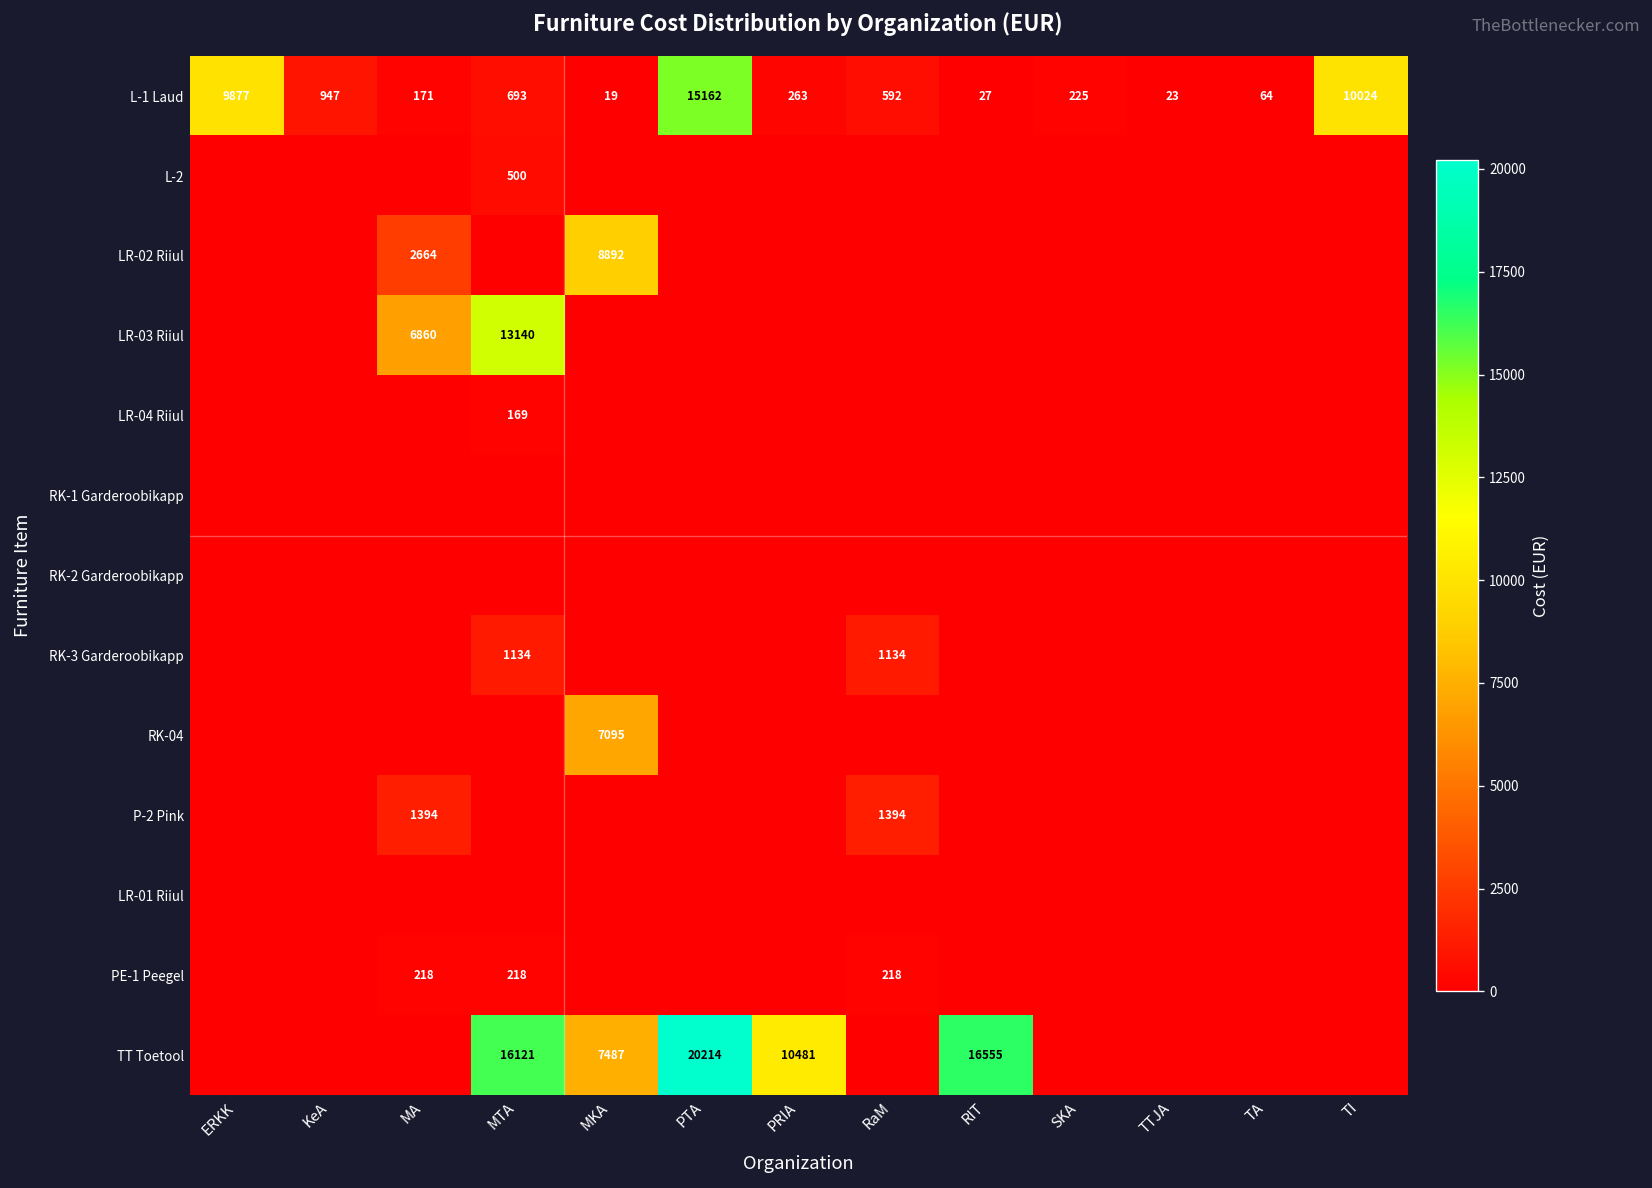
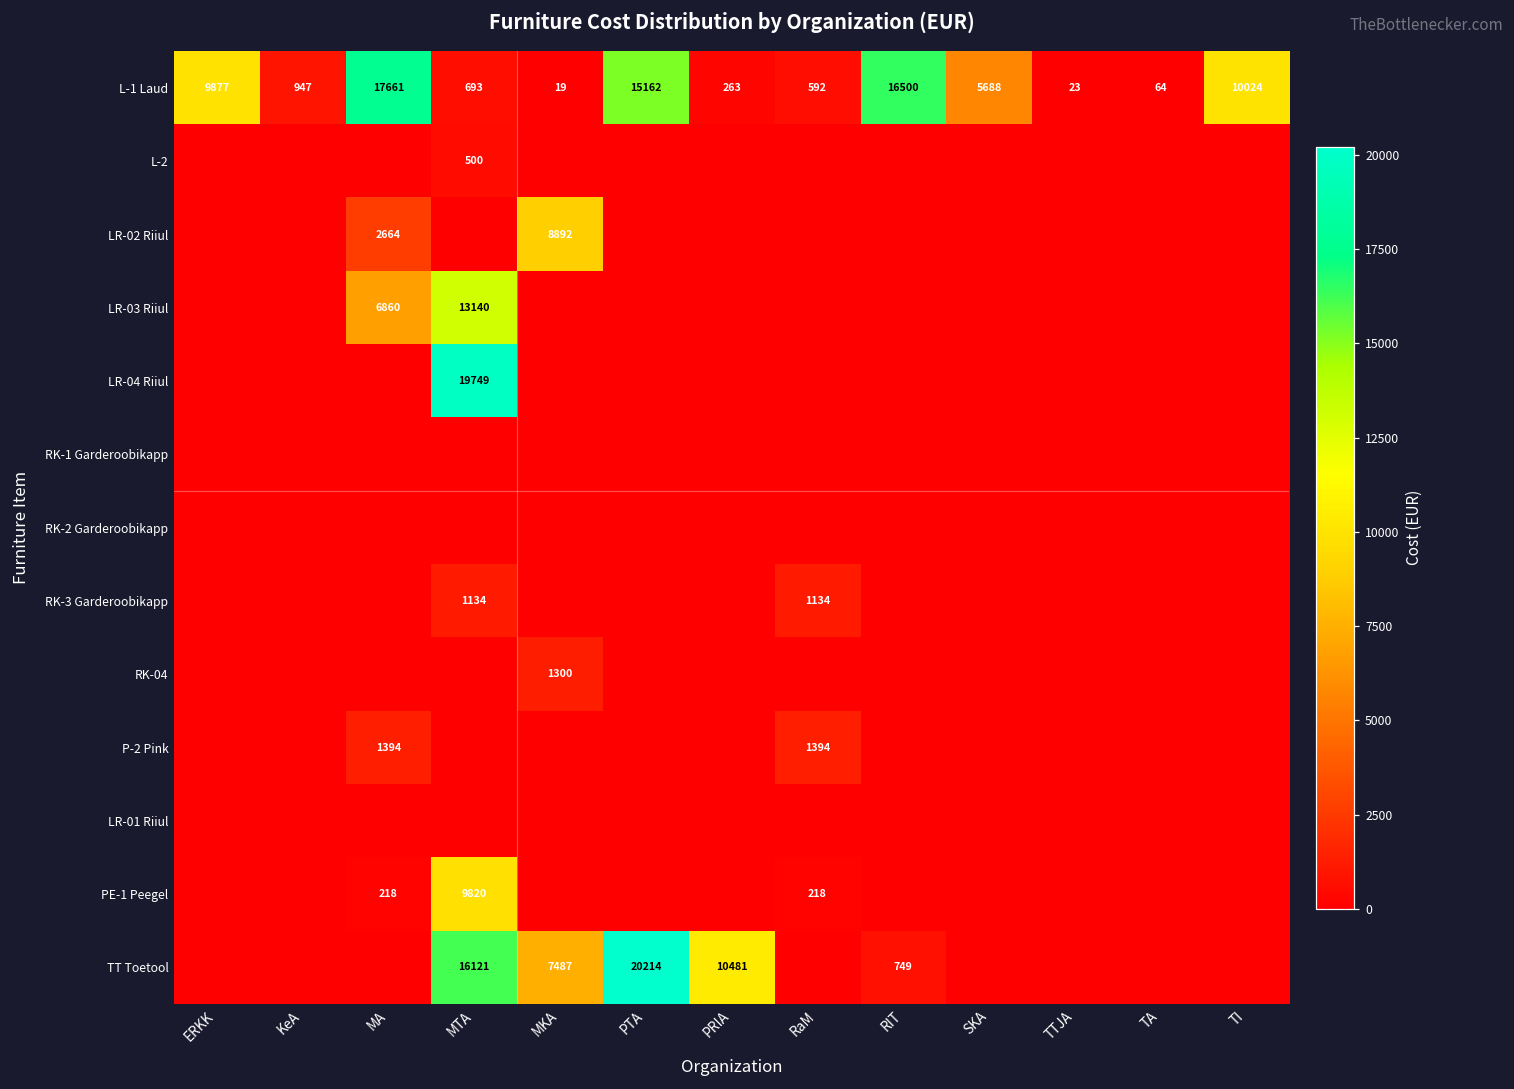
  {
    "L-1 Laud": {
      "ERKK": 9877,
      "KeA": 947,
-     "MA": 171,
+     "MA": 17661,
      "MTA": 693,
      "MKA": 19,
      "PTA": 15162,
      "PRIA": 263,
      "RaM": 592,
-     "RIT": 27,
-     "SKA": 225,
+     "RIT": 16500,
+     "SKA": 5688,
      "TTJA": 23,
      "TA": 64,
      "TI": 10024
    },
    "L-2": {
      "MTA": 500
    },
    "LR-02 Riiul": {
      "MA": 2664,
      "MKA": 8892
    },
    "LR-03 Riiul": {
      "MA": 6860,
      "MTA": 13140
    },
    "LR-04 Riiul": {
-     "MTA": 169
+     "MTA": 19749
    },
    "RK-3 Garderoobikapp": {
      "MTA": 1134,
      "RaM": 1134
    },
    "RK-04": {
-     "MKA": 7095
+     "MKA": 1300
    },
    "P-2 Pink": {
      "MA": 1394,
      "RaM": 1394
    },
    "PE-1 Peegel": {
      "MA": 218,
-     "MTA": 218,
+     "MTA": 9820,
      "RaM": 218
    },
    "TT Toetool": {
      "MTA": 16121,
      "MKA": 7487,
      "PTA": 20214,
      "PRIA": 10481,
-     "RIT": 16555
+     "RIT": 749
    }
  }
